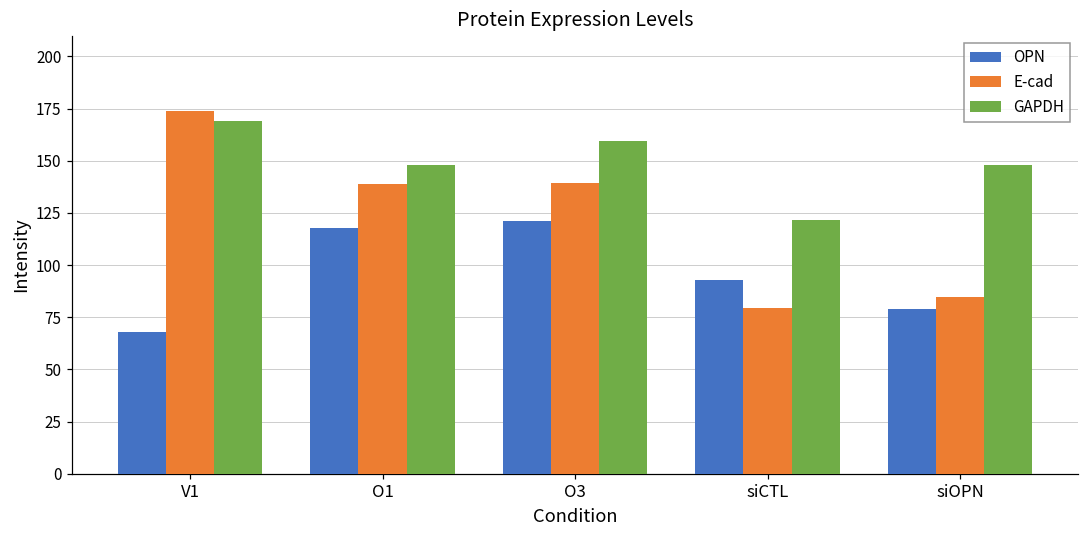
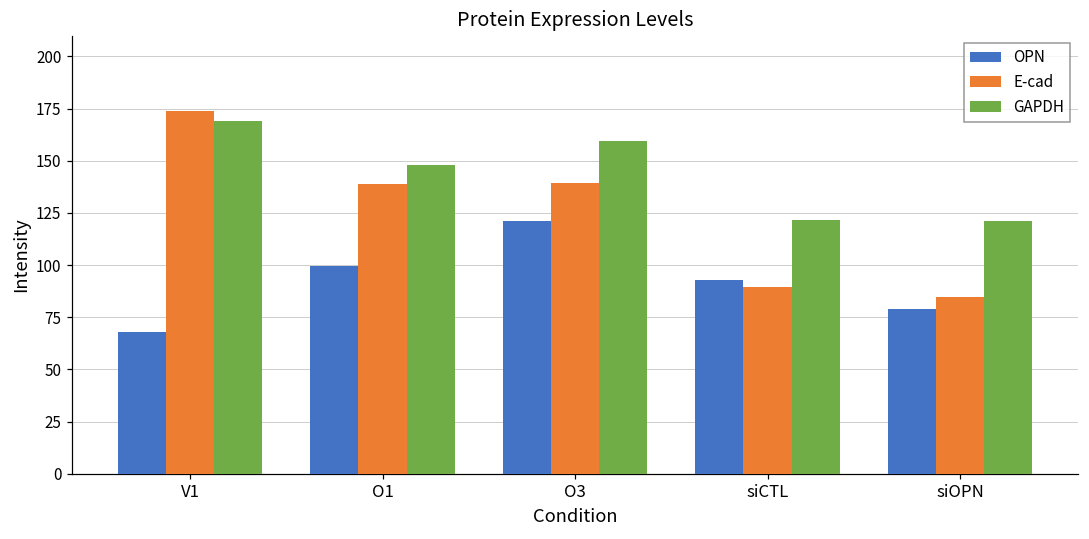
  {
    "OPN": {
      "V1": 68,
-     "O1": 118,
+     "O1": 100,
      "O3": 121,
      "siCTL": 93,
      "siOPN": 79
    },
    "E-cad": {
      "V1": 174,
      "O1": 139,
      "O3": 139,
-     "siCTL": 79,
+     "siCTL": 89,
      "siOPN": 85
    },
    "GAPDH": {
      "V1": 169,
      "O1": 148,
      "O3": 159,
      "siCTL": 122,
-     "siOPN": 148
+     "siOPN": 121
    }
  }
